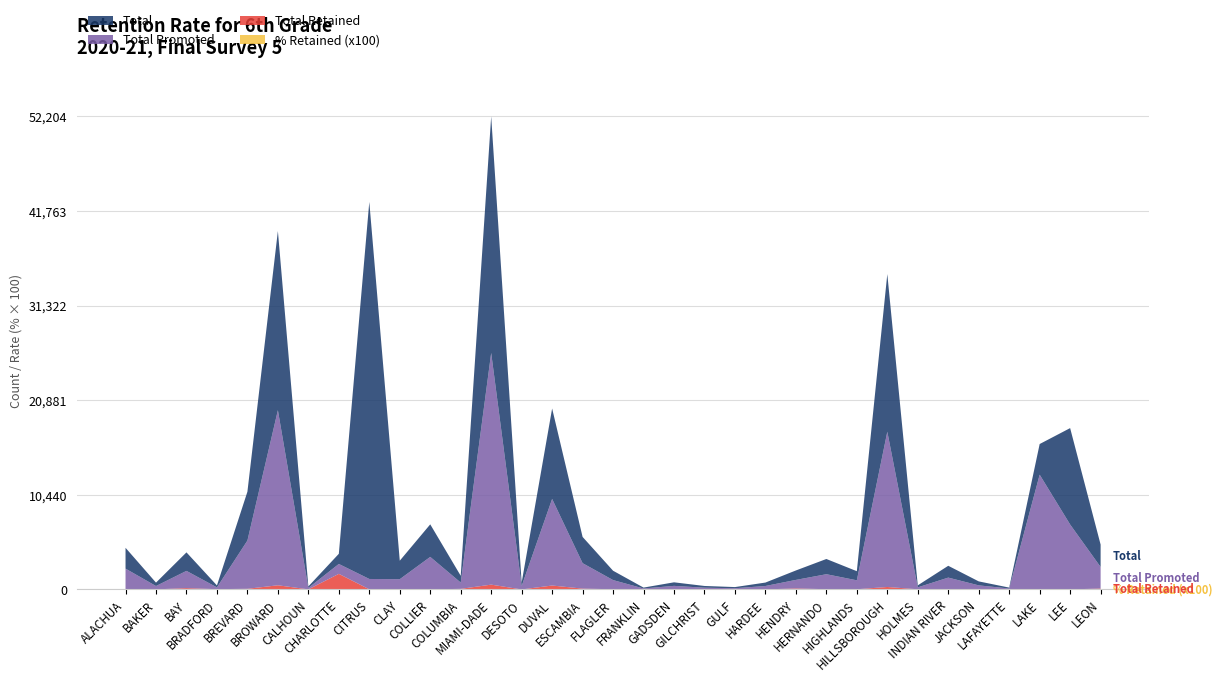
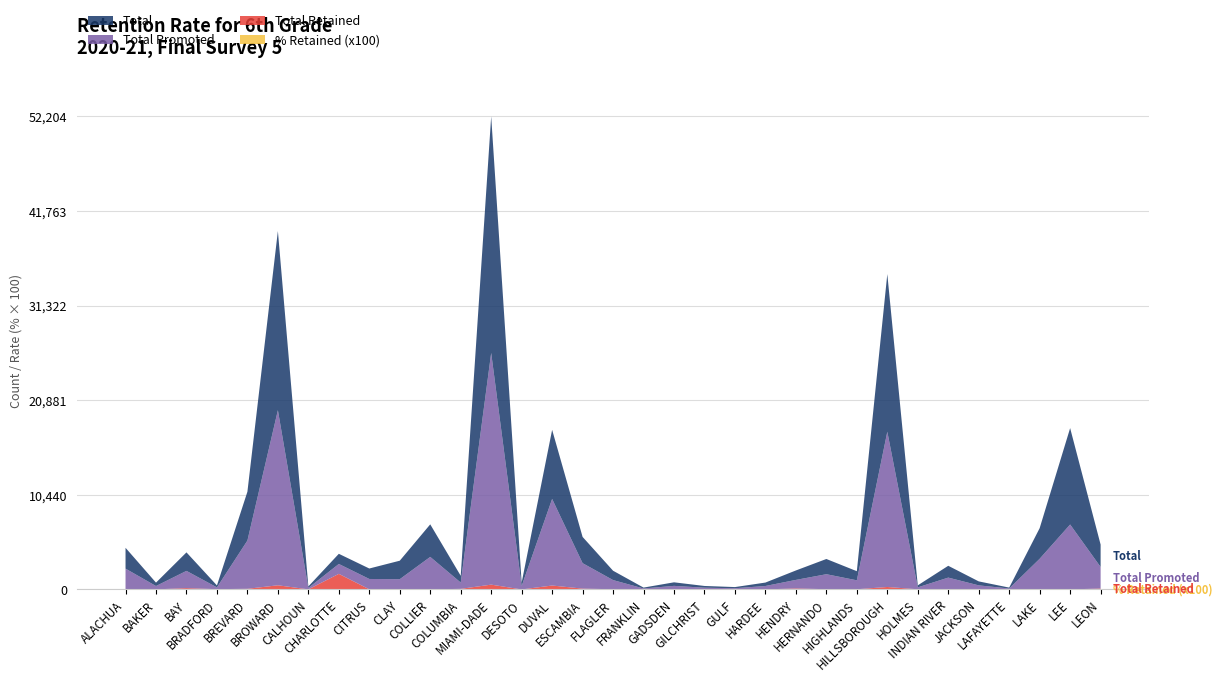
  {
    "Total Retained": {
      "BROWARD": "0",
      "CHARLOTTE": "2,000",
      "MIAMI-DADE": "1,000",
      "DUVAL": "0"
    },
    "Total Promoted": {
      "ALACHUA": "2,000",
      "BAKER": "0",
      "BAY": "2,000",
      "BREVARD": "5,000",
      "BROWARD": "19,000",
      "CHARLOTTE": "1,000",
      "CITRUS": "1,000",
      "CLAY": "1,000",
      "COLLIER": "4,000",
      "COLUMBIA": "1,000",
      "MIAMI-DADE": "26,000",
      "DESOTO": "0",
      "DUVAL": "10,000",
      "ESCAMBIA": "3,000",
      "FLAGLER": "1,000",
      "GADSDEN": "0",
      "HARDEE": "0",
      "HENDRY": "1,000",
      "HERNANDO": "2,000",
      "HIGHLANDS": "1,000",
      "HILLSBOROUGH": "17,000",
      "INDIAN RIVER": "1,000",
      "JACKSON": "0",
-     "LAKE": "13,000",
+     "LAKE": "3,000",
      "LEE": "7,000",
      "LEON": "2,000"
    },
    "Total": {
      "ALACHUA": "2,000",
      "BAKER": "0",
      "BAY": "2,000",
      "BREVARD": "5,000",
      "BROWARD": "20,000",
      "CHARLOTTE": "1,000",
-     "CITRUS": "42,000",
+     "CITRUS": "1,000",
      "CLAY": "2,000",
      "COLLIER": "4,000",
      "COLUMBIA": "1,000",
      "MIAMI-DADE": "26,000",
      "DESOTO": "0",
-     "DUVAL": "10,000",
+     "DUVAL": "8,000",
      "ESCAMBIA": "3,000",
      "FLAGLER": "1,000",
      "GADSDEN": "0",
      "HARDEE": "0",
      "HENDRY": "1,000",
      "HERNANDO": "2,000",
      "HIGHLANDS": "1,000",
      "HILLSBOROUGH": "17,000",
      "INDIAN RIVER": "1,000",
      "JACKSON": "0",
      "LAKE": "3,000",
      "LEE": "11,000",
      "LEON": "2,000"
    }
  }
